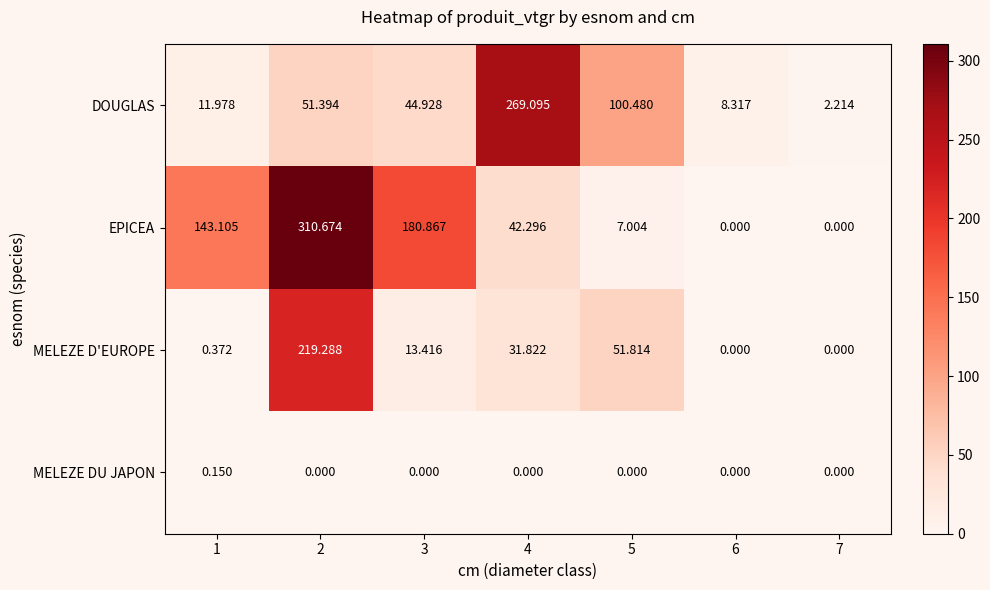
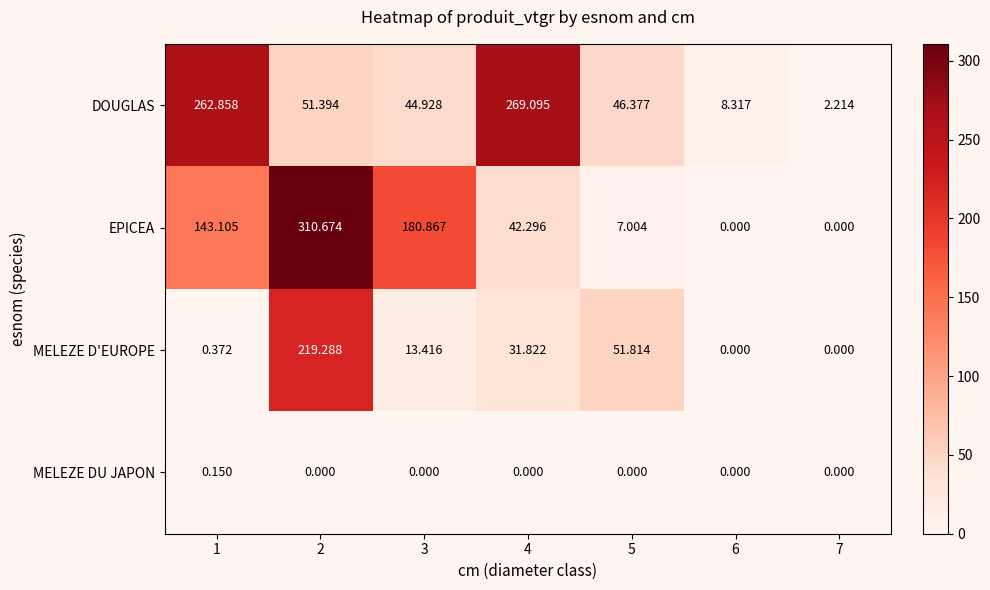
  {
    "DOUGLAS": {
-     "1": 11.978,
+     "1": 262.858,
      "2": 51.394,
      "3": 44.928,
      "4": 269.095,
-     "5": 100.480,
+     "5": 46.377,
      "6": 8.317,
      "7": 2.214
    },
    "EPICEA": {
      "1": 143.105,
      "2": 310.674,
      "3": 180.867,
      "4": 42.296,
      "5": 7.004,
      "6": 0.000,
      "7": 0.000
    },
    "MELEZE D'EUROPE": {
      "1": 0.372,
      "2": 219.288,
      "3": 13.416,
      "4": 31.822,
      "5": 51.814,
      "6": 0.000,
      "7": 0.000
    },
    "MELEZE DU JAPON": {
      "1": 0.150,
      "2": 0.000,
      "3": 0.000,
      "4": 0.000,
      "5": 0.000,
      "6": 0.000,
      "7": 0.000
    }
  }
